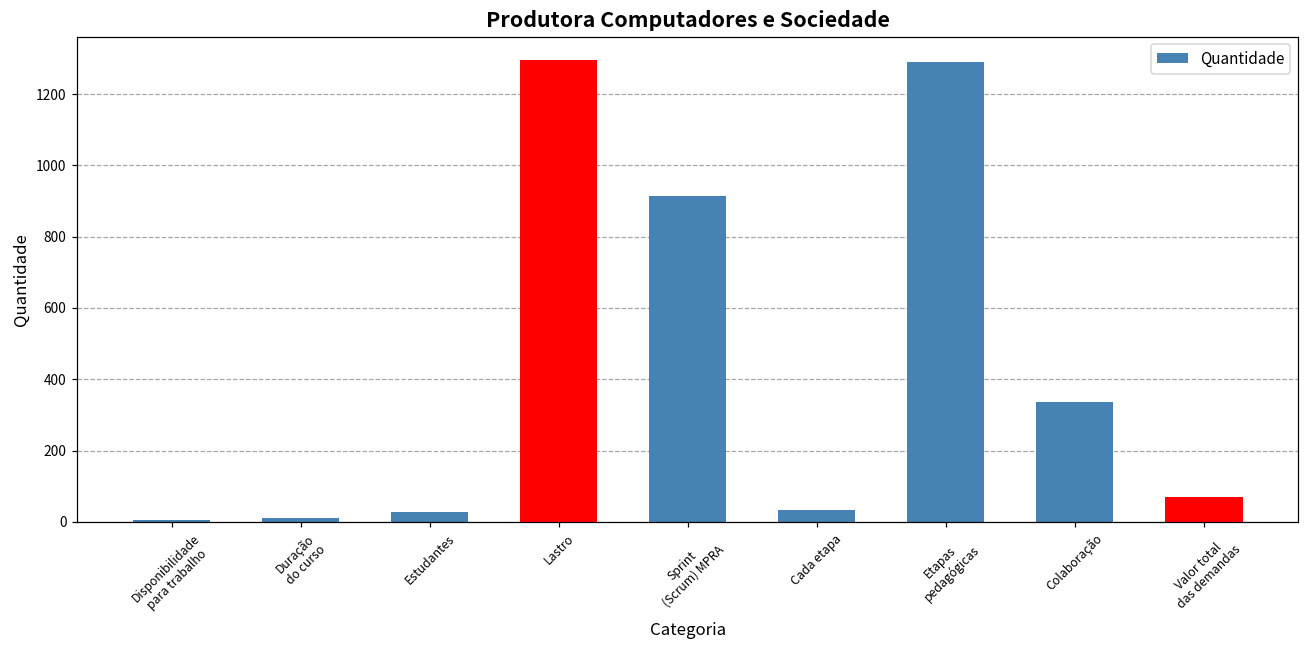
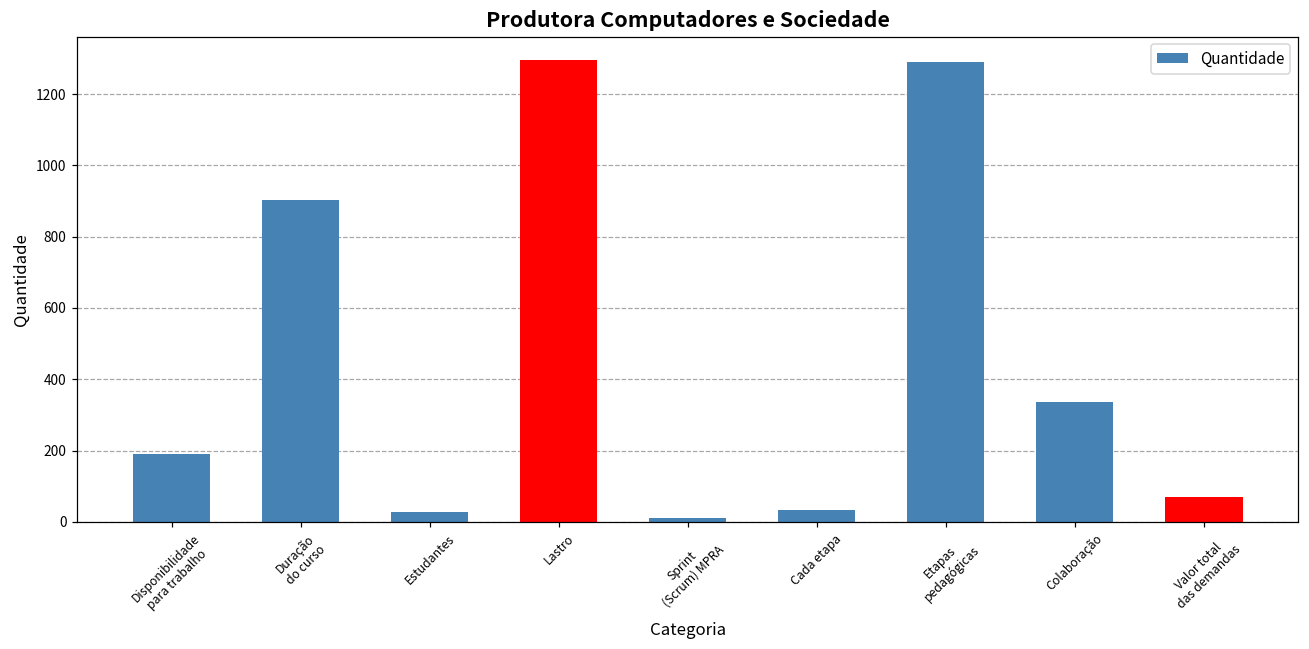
  {
-   "Disponibilidade para trabalho": 0,
-   "Duração do curso": 10,
+   "Disponibilidade para trabalho": 190,
+   "Duração do curso": 900,
    "Estudantes": 30,
    "Lastro": 1300,
-   "Sprint (Scrum) MPRA": 920,
+   "Sprint (Scrum) MPRA": 10,
    "Cada etapa": 30,
    "Etapas pedagógicas": 1290,
    "Colaboração": 340,
    "Valor total das demandas": 70
  }
